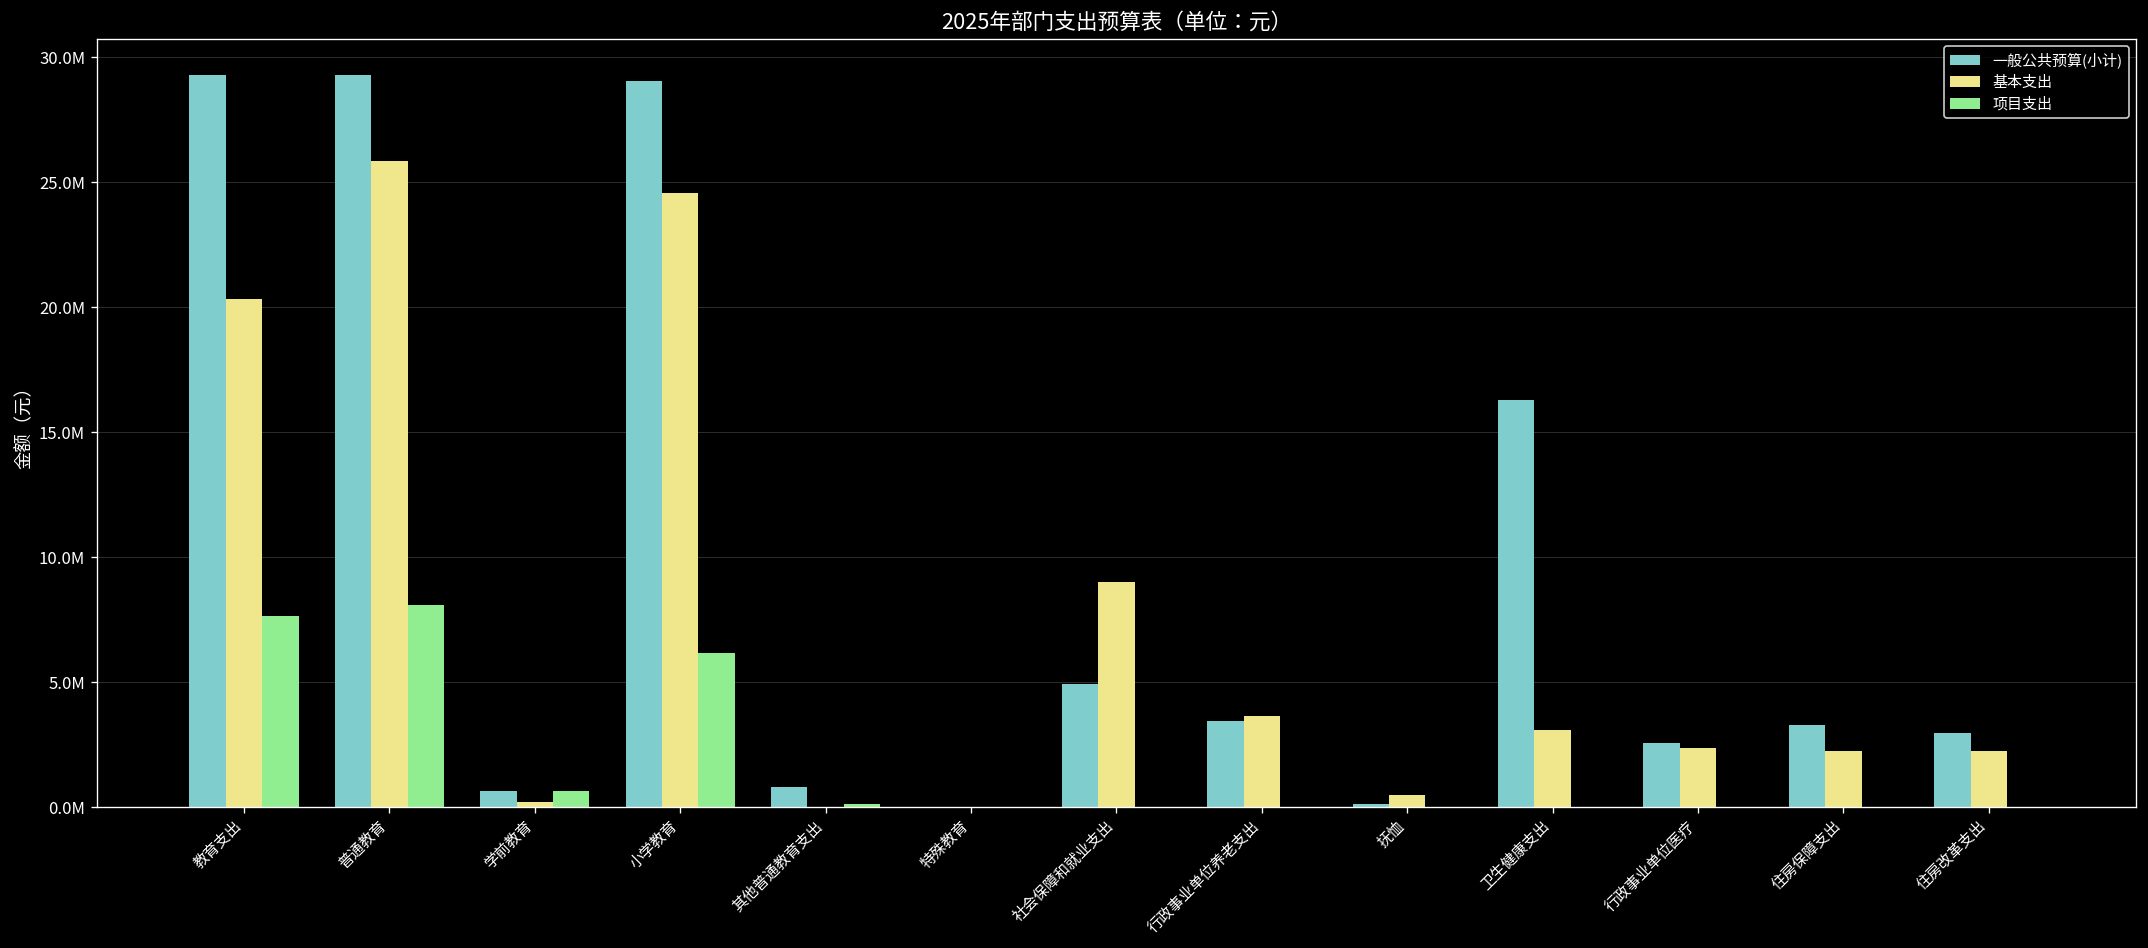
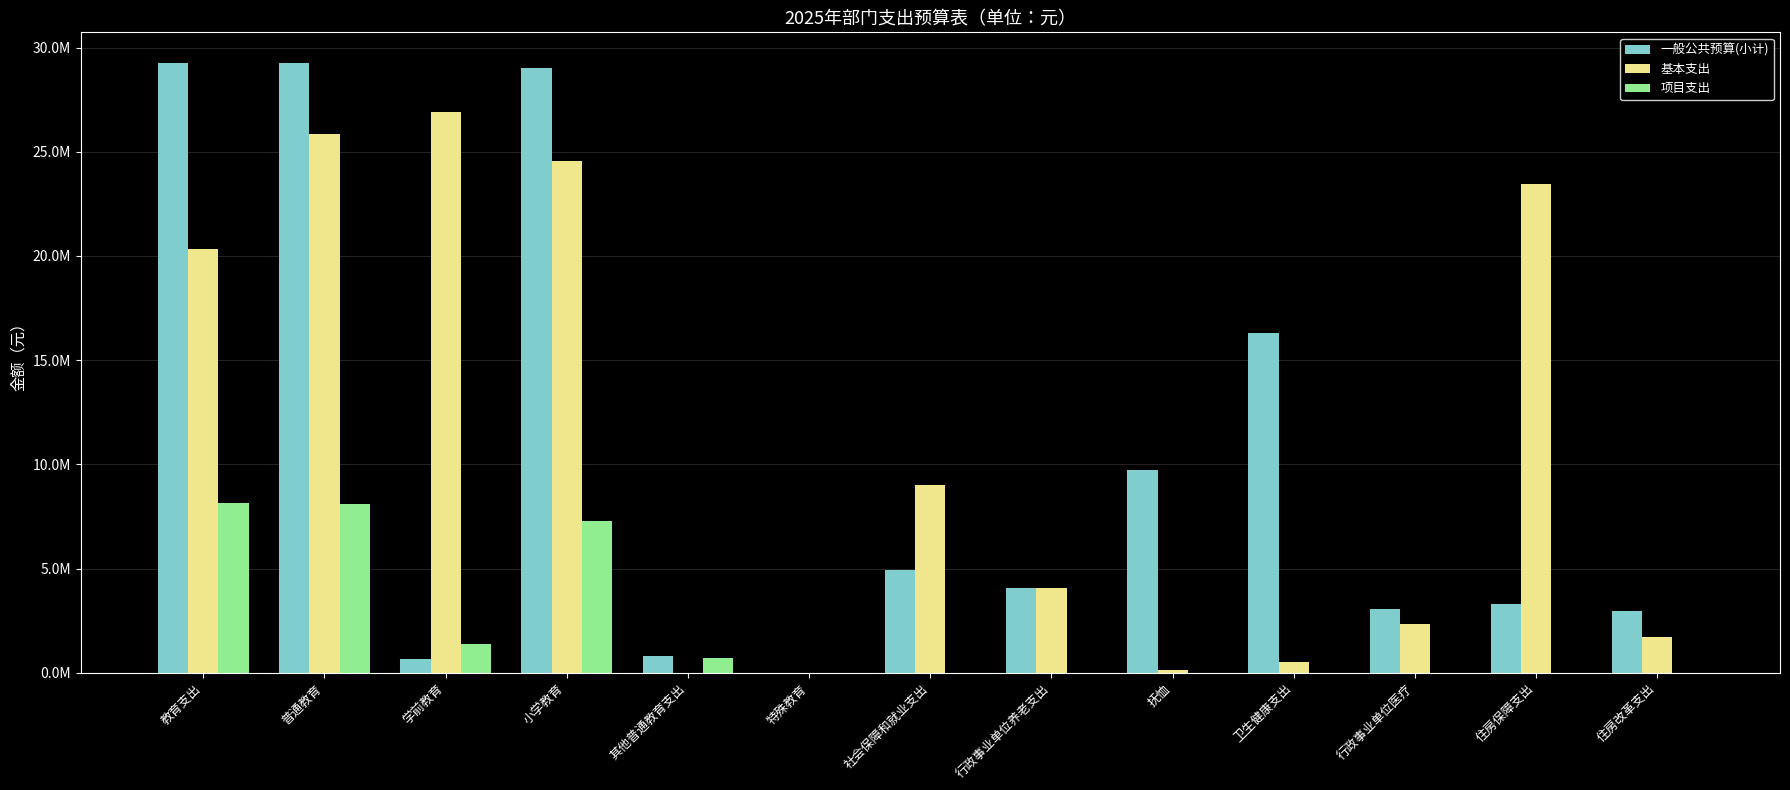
  {
    "一般公共预算(小计)": {
      "教育支出": 29300000,
      "普通教育": 29300000,
      "学前教育": 600000,
      "小学教育": 29000000,
      "其他普通教育支出": 800000,
      "社会保障和就业支出": 4900000,
-     "行政事业单位养老支出": 3400000,
-     "抚恤": 100000,
+     "行政事业单位养老支出": 4100000,
+     "抚恤": 9700000,
      "卫生健康支出": 16300000,
-     "行政事业单位医疗": 2600000,
+     "行政事业单位医疗": 3100000,
      "住房保障支出": 3300000,
      "住房改革支出": 3000000
    },
    "基本支出": {
      "教育支出": 20300000,
      "普通教育": 25900000,
-     "学前教育": 200000,
+     "学前教育": 26900000,
      "小学教育": 24600000,
      "其他普通教育支出": 0,
      "社会保障和就业支出": 9000000,
-     "行政事业单位养老支出": 3600000,
-     "抚恤": 500000,
-     "卫生健康支出": 3100000,
+     "行政事业单位养老支出": 4100000,
+     "抚恤": 100000,
+     "卫生健康支出": 500000,
      "行政事业单位医疗": 2400000,
-     "住房保障支出": 2200000,
-     "住房改革支出": 2200000
+     "住房保障支出": 23400000,
+     "住房改革支出": 1700000
    },
    "项目支出": {
-     "教育支出": 7700000,
+     "教育支出": 8100000,
      "普通教育": 8100000,
-     "学前教育": 600000,
-     "小学教育": 6200000,
-     "其他普通教育支出": 100000,
+     "学前教育": 1400000,
+     "小学教育": 7300000,
+     "其他普通教育支出": 700000,
      "特殊教育": 0,
      "社会保障和就业支出": 0,
      "行政事业单位养老支出": 0,
      "抚恤": 0,
      "卫生健康支出": 0,
      "行政事业单位医疗": 0,
      "住房保障支出": 0,
      "住房改革支出": 0
    }
  }
